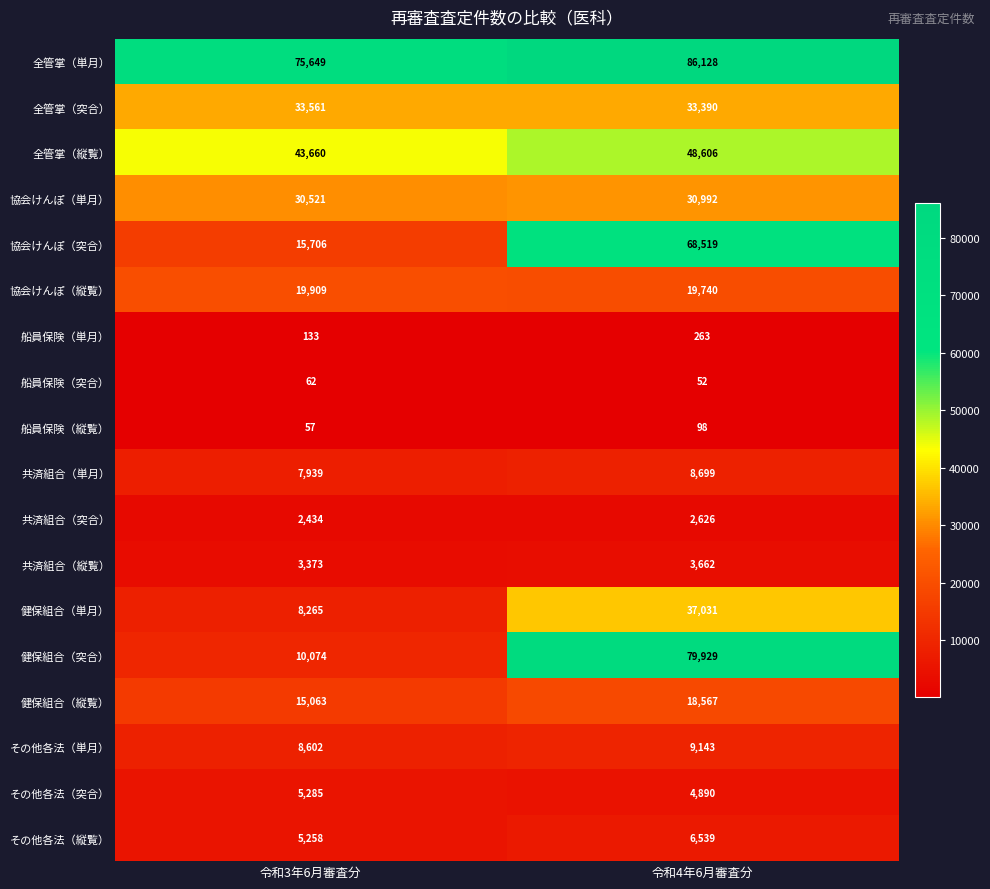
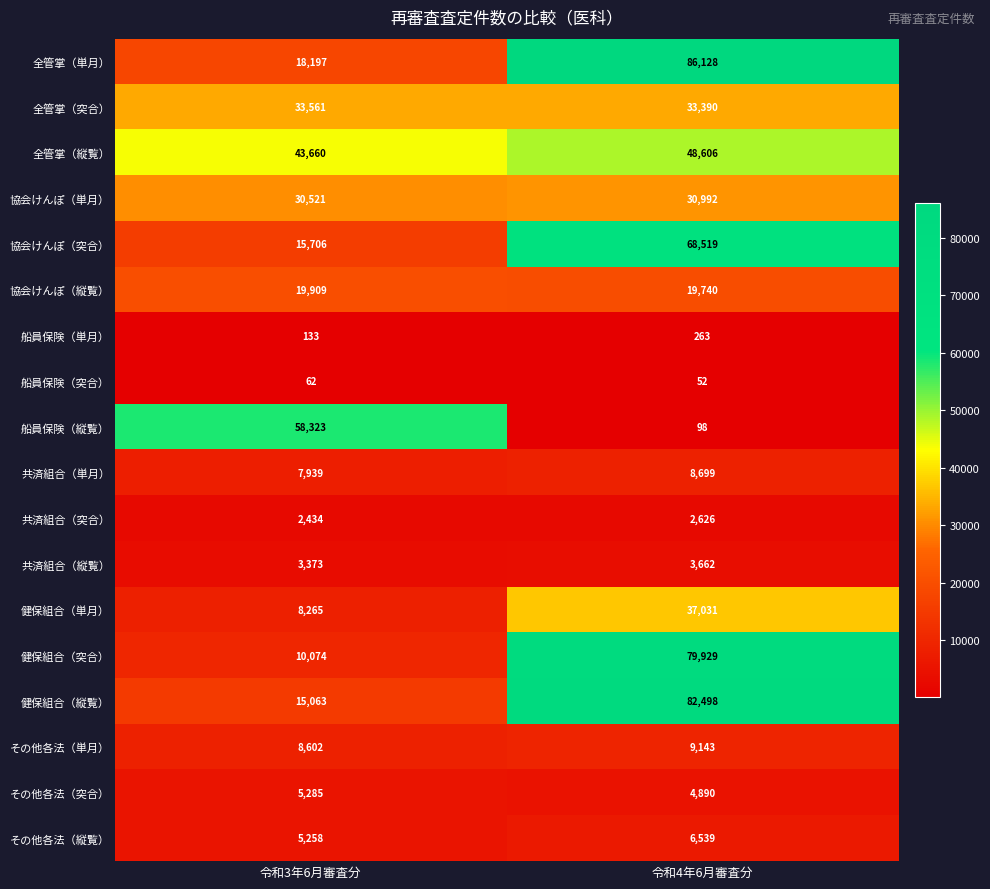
  {
    "全管掌（単月）": {
-     "令和3年6月審査分": "75,649",
+     "令和3年6月審査分": "18,197",
      "令和4年6月審査分": "86,128"
    },
    "全管掌（突合）": {
      "令和3年6月審査分": "33,561",
      "令和4年6月審査分": "33,390"
    },
    "全管掌（縦覧）": {
      "令和3年6月審査分": "43,660",
      "令和4年6月審査分": "48,606"
    },
    "協会けんぽ（単月）": {
      "令和3年6月審査分": "30,521",
      "令和4年6月審査分": "30,992"
    },
    "協会けんぽ（突合）": {
      "令和3年6月審査分": "15,706",
      "令和4年6月審査分": "68,519"
    },
    "協会けんぽ（縦覧）": {
      "令和3年6月審査分": "19,909",
      "令和4年6月審査分": "19,740"
    },
    "船員保険（単月）": {
      "令和3年6月審査分": "133",
      "令和4年6月審査分": "263"
    },
    "船員保険（突合）": {
      "令和3年6月審査分": "62",
      "令和4年6月審査分": "52"
    },
    "船員保険（縦覧）": {
-     "令和3年6月審査分": "57",
+     "令和3年6月審査分": "58,323",
      "令和4年6月審査分": "98"
    },
    "共済組合（単月）": {
      "令和3年6月審査分": "7,939",
      "令和4年6月審査分": "8,699"
    },
    "共済組合（突合）": {
      "令和3年6月審査分": "2,434",
      "令和4年6月審査分": "2,626"
    },
    "共済組合（縦覧）": {
      "令和3年6月審査分": "3,373",
      "令和4年6月審査分": "3,662"
    },
    "健保組合（単月）": {
      "令和3年6月審査分": "8,265",
      "令和4年6月審査分": "37,031"
    },
    "健保組合（突合）": {
      "令和3年6月審査分": "10,074",
      "令和4年6月審査分": "79,929"
    },
    "健保組合（縦覧）": {
      "令和3年6月審査分": "15,063",
-     "令和4年6月審査分": "18,567"
+     "令和4年6月審査分": "82,498"
    },
    "その他各法（単月）": {
      "令和3年6月審査分": "8,602",
      "令和4年6月審査分": "9,143"
    },
    "その他各法（突合）": {
      "令和3年6月審査分": "5,285",
      "令和4年6月審査分": "4,890"
    },
    "その他各法（縦覧）": {
      "令和3年6月審査分": "5,258",
      "令和4年6月審査分": "6,539"
    }
  }
